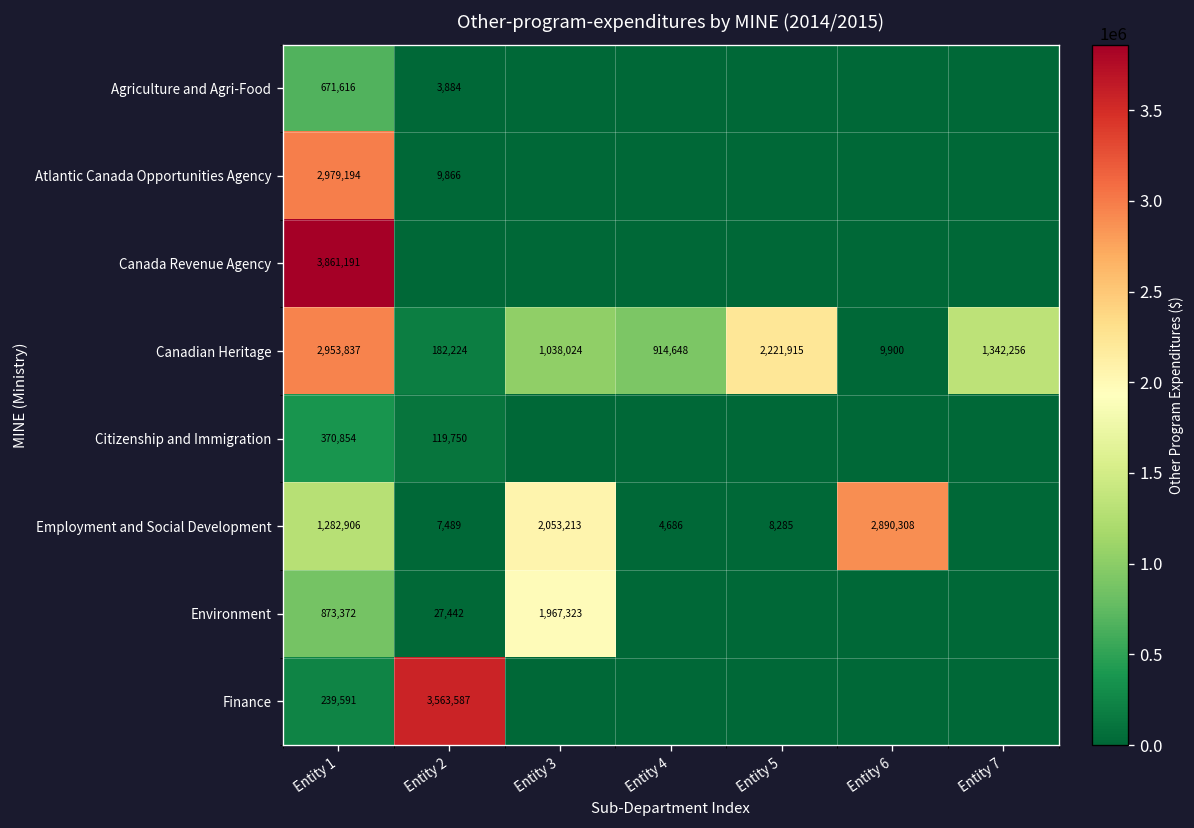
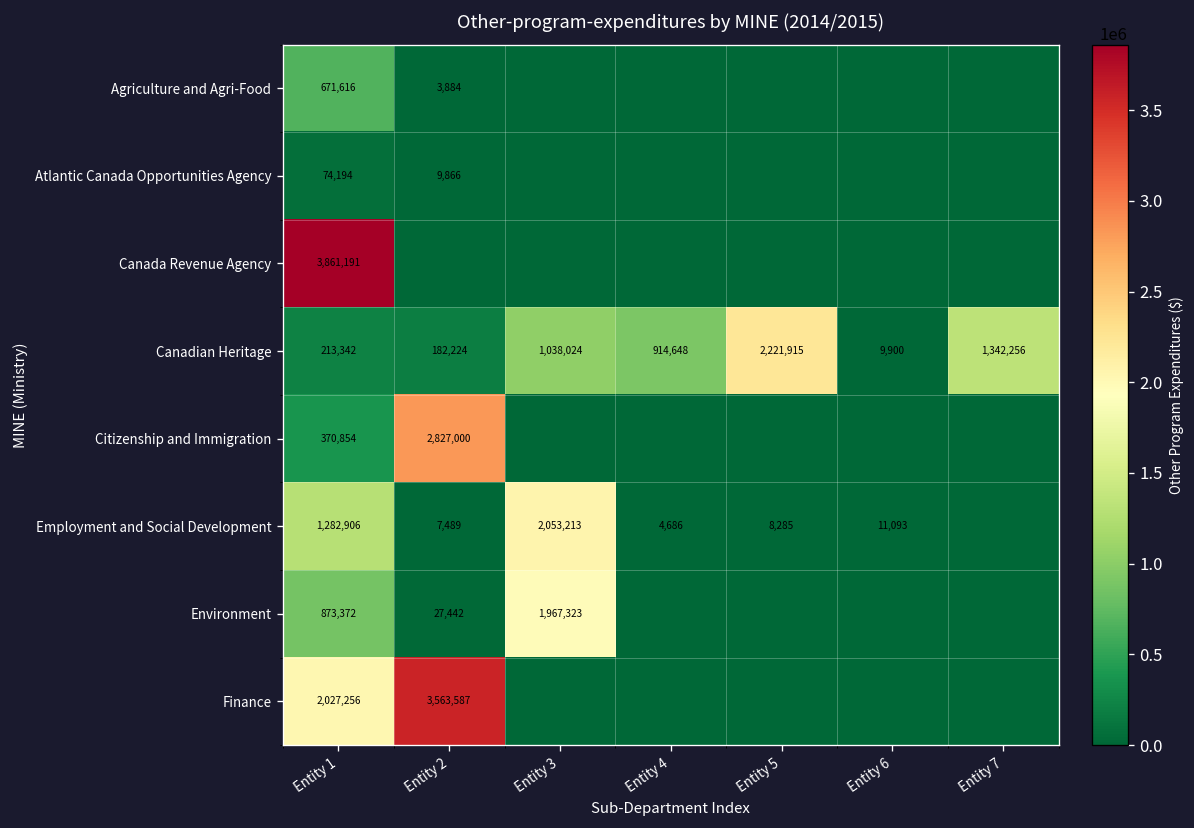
  {
    "Agriculture and Agri-Food": {
      "Entity 1": "671,616",
      "Entity 2": "3,884"
    },
    "Atlantic Canada Opportunities Agency": {
-     "Entity 1": "2,979,194",
+     "Entity 1": "74,194",
      "Entity 2": "9,866"
    },
    "Canada Revenue Agency": {
      "Entity 1": "3,861,191"
    },
    "Canadian Heritage": {
-     "Entity 1": "2,953,837",
+     "Entity 1": "213,342",
      "Entity 2": "182,224",
      "Entity 3": "1,038,024",
      "Entity 4": "914,648",
      "Entity 5": "2,221,915",
      "Entity 6": "9,900",
      "Entity 7": "1,342,256"
    },
    "Citizenship and Immigration": {
      "Entity 1": "370,854",
-     "Entity 2": "119,750"
+     "Entity 2": "2,827,000"
    },
    "Employment and Social Development": {
      "Entity 1": "1,282,906",
      "Entity 2": "7,489",
      "Entity 3": "2,053,213",
      "Entity 4": "4,686",
      "Entity 5": "8,285",
-     "Entity 6": "2,890,308"
+     "Entity 6": "11,093"
    },
    "Environment": {
      "Entity 1": "873,372",
      "Entity 2": "27,442",
      "Entity 3": "1,967,323"
    },
    "Finance": {
-     "Entity 1": "239,591",
+     "Entity 1": "2,027,256",
      "Entity 2": "3,563,587"
    }
  }
